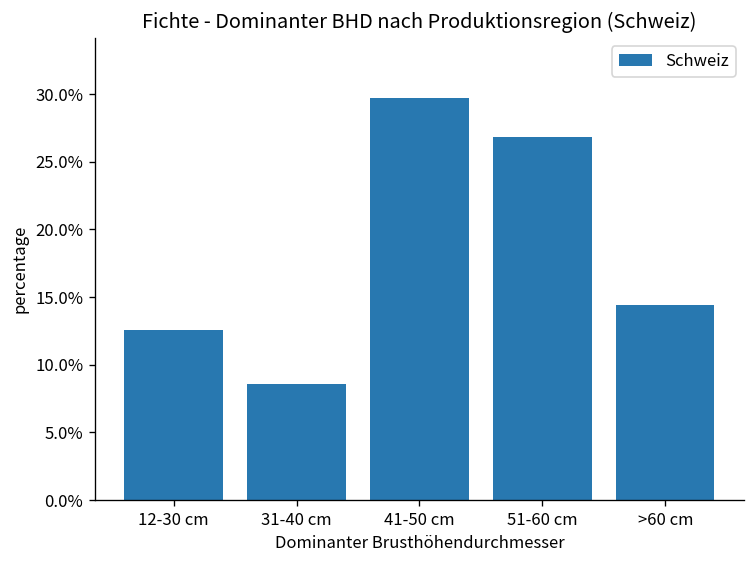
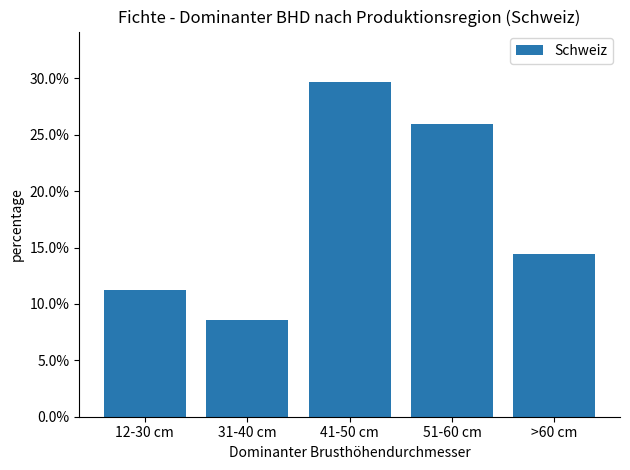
  {
-   "12-30 cm": "12.6%",
+   "12-30 cm": "11.2%",
    "31-40 cm": "8.6%",
    "41-50 cm": "29.7%",
-   "51-60 cm": "26.8%",
+   "51-60 cm": "26.0%",
    ">60 cm": "14.4%"
  }
